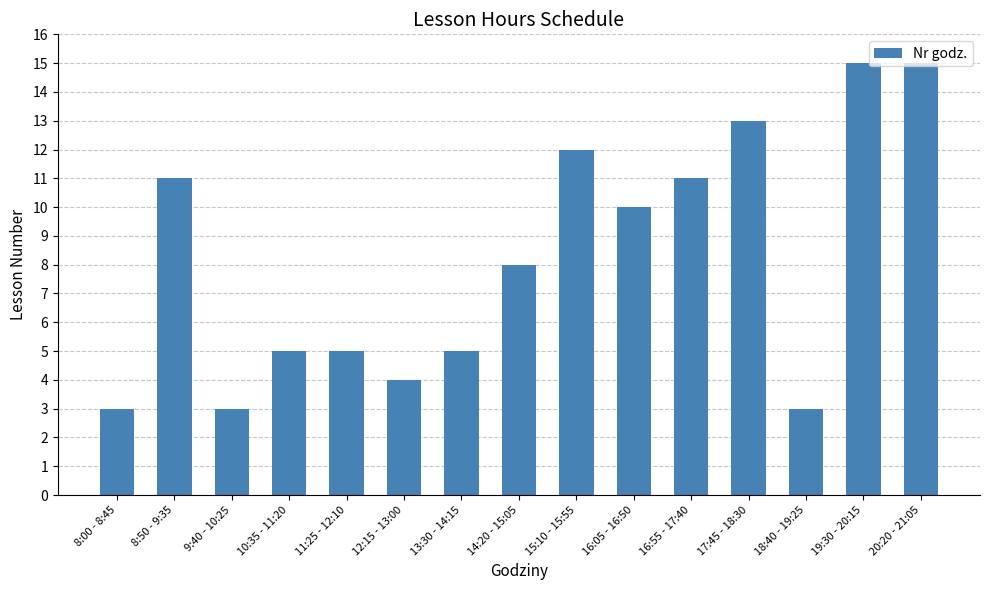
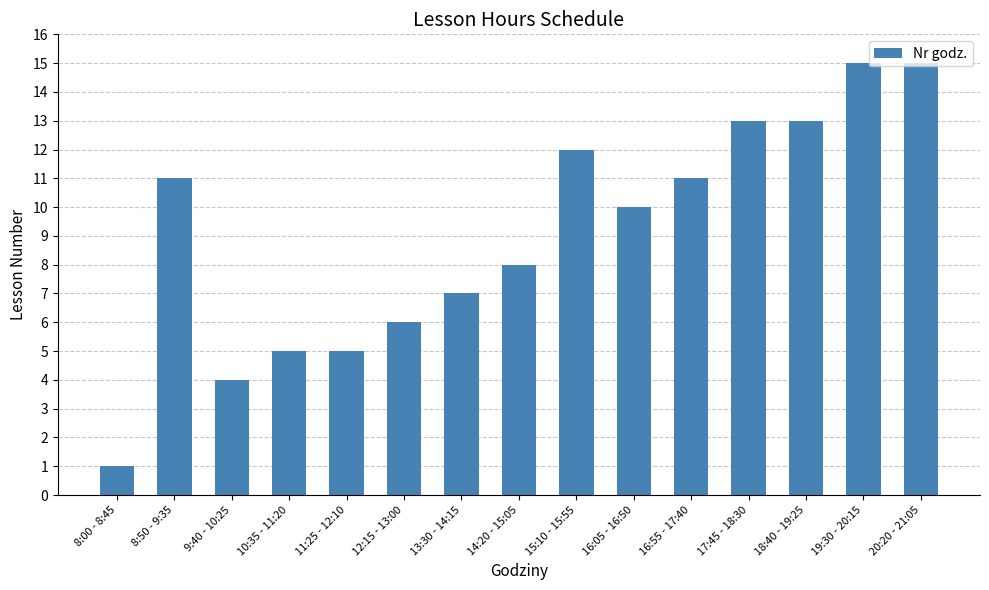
  {
-   "8:00 - 8:45": 3,
+   "8:00 - 8:45": 1,
    "8:50 - 9:35": 11,
-   "9:40 - 10:25": 3,
+   "9:40 - 10:25": 4,
    "10:35 - 11:20": 5,
    "11:25 - 12:10": 5,
-   "12:15 - 13:00": 4,
-   "13:30 - 14:15": 5,
+   "12:15 - 13:00": 6,
+   "13:30 - 14:15": 7,
    "14:20 - 15:05": 8,
    "15:10 - 15:55": 12,
    "16:05 - 16:50": 10,
    "16:55 - 17:40": 11,
    "17:45 - 18:30": 13,
-   "18:40 - 19:25": 3,
+   "18:40 - 19:25": 13,
    "19:30 - 20:15": 15
  }
